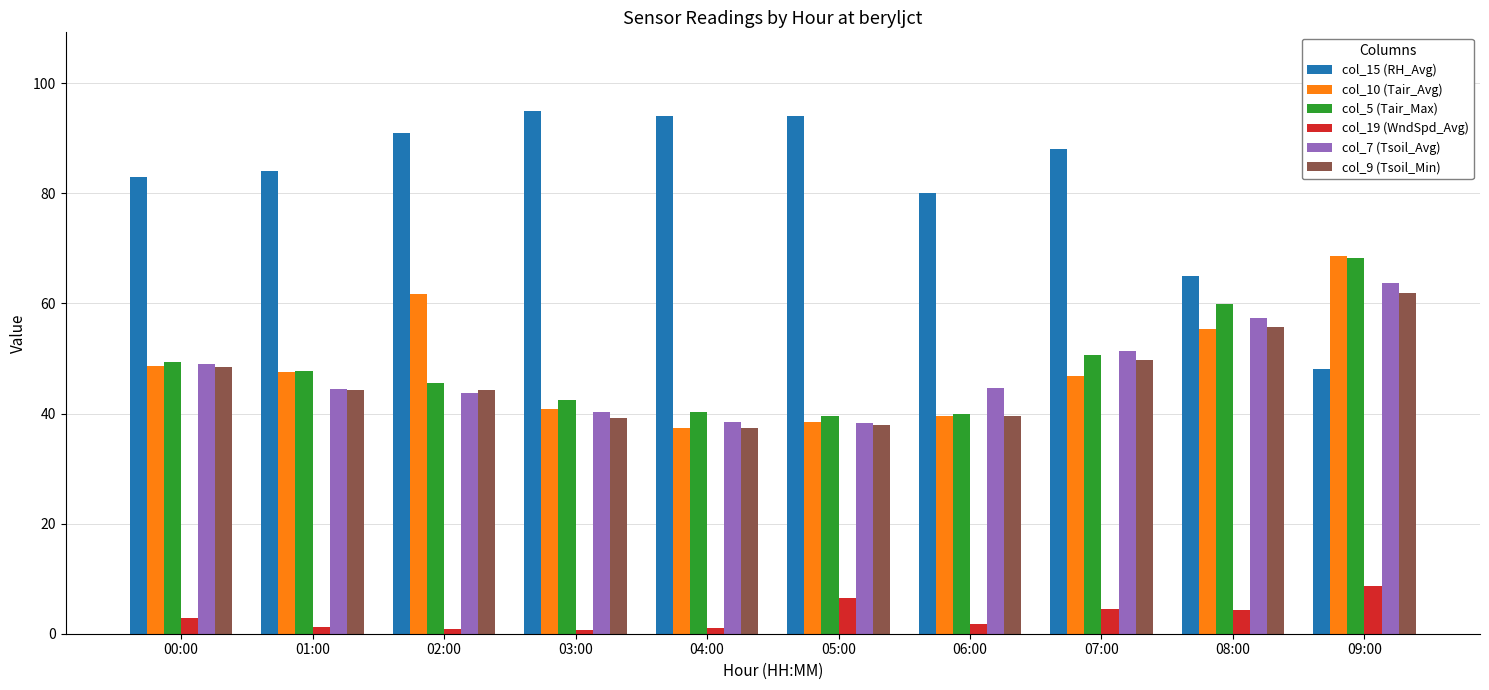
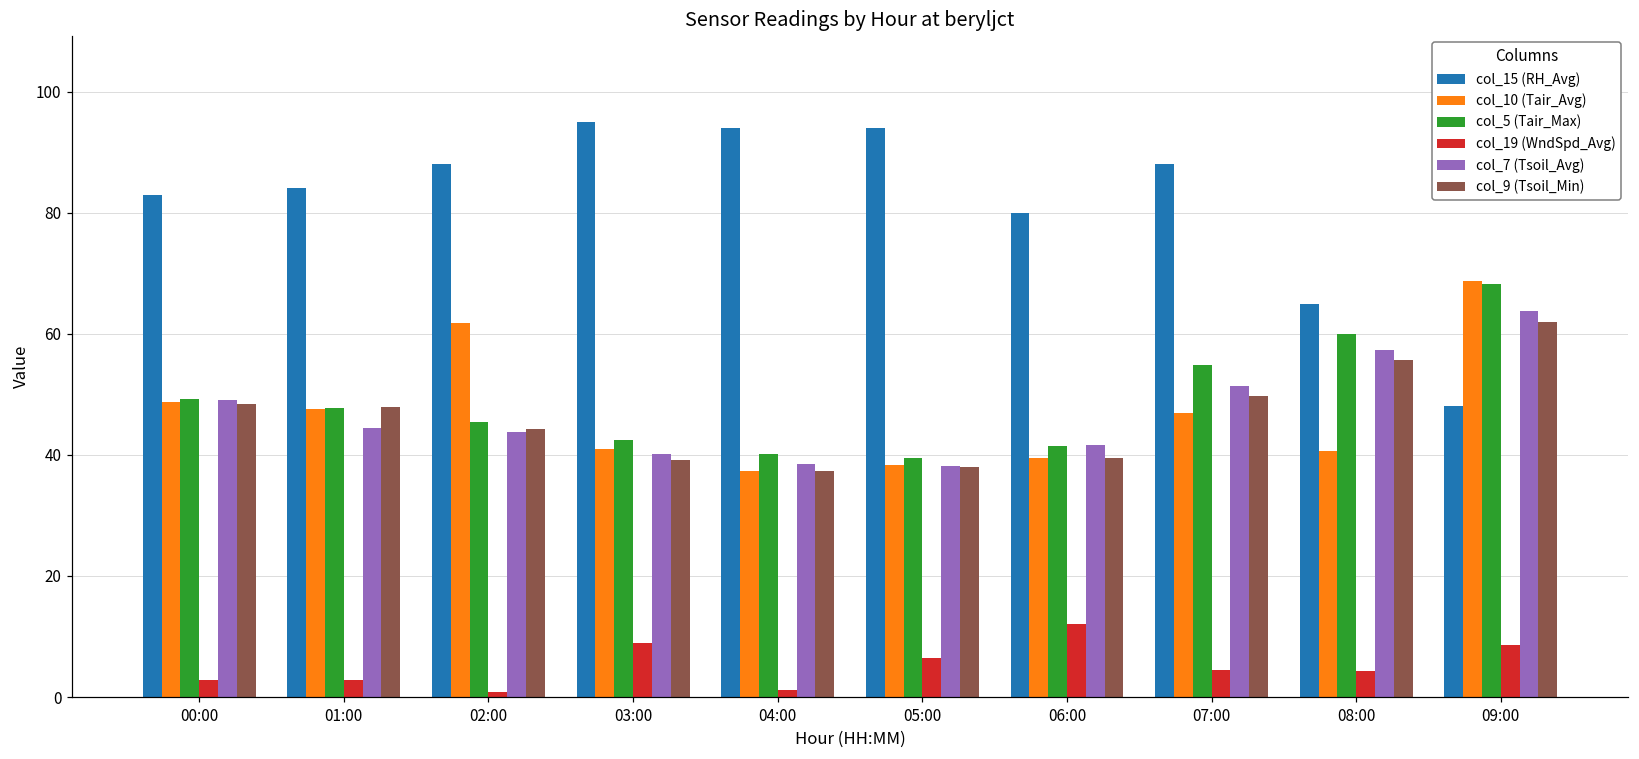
  {
    "col_15 (RH_Avg)": {
      "00:00": 83,
      "01:00": 84,
-     "02:00": 91,
+     "02:00": 88,
      "03:00": 95,
      "04:00": 94,
      "05:00": 94,
      "06:00": 80,
      "07:00": 88,
      "08:00": 65,
      "09:00": 48
    },
    "col_10 (Tair_Avg)": {
      "00:00": 49,
      "01:00": 48,
      "02:00": 62,
      "03:00": 41,
      "04:00": 37,
      "05:00": 38,
      "06:00": 40,
      "07:00": 47,
-     "08:00": 55,
+     "08:00": 41,
      "09:00": 69
    },
    "col_5 (Tair_Max)": {
      "00:00": 49,
      "01:00": 48,
      "02:00": 46,
      "03:00": 43,
      "04:00": 40,
      "05:00": 40,
-     "06:00": 40,
-     "07:00": 51,
+     "06:00": 42,
+     "07:00": 55,
      "08:00": 60,
      "09:00": 68
    },
    "col_19 (WndSpd_Avg)": {
      "00:00": 3,
-     "01:00": 1,
+     "01:00": 3,
      "02:00": 1,
-     "03:00": 1,
+     "03:00": 9,
      "04:00": 1,
      "05:00": 6,
-     "06:00": 2,
+     "06:00": 12,
      "07:00": 5,
      "08:00": 4,
      "09:00": 9
    },
    "col_7 (Tsoil_Avg)": {
      "00:00": 49,
      "01:00": 44,
      "02:00": 44,
      "03:00": 40,
      "04:00": 39,
      "05:00": 38,
-     "06:00": 45,
+     "06:00": 42,
      "07:00": 51,
      "08:00": 57,
      "09:00": 64
    },
    "col_9 (Tsoil_Min)": {
      "00:00": 48,
-     "01:00": 44,
+     "01:00": 48,
      "02:00": 44,
      "03:00": 39,
      "04:00": 37,
      "05:00": 38,
      "06:00": 40,
      "07:00": 50,
      "08:00": 56,
      "09:00": 62
    }
  }
